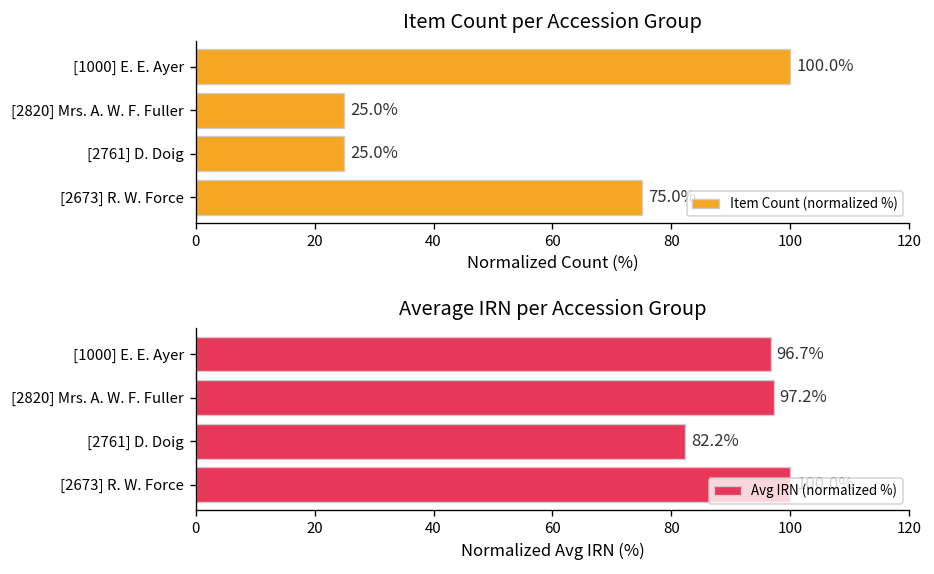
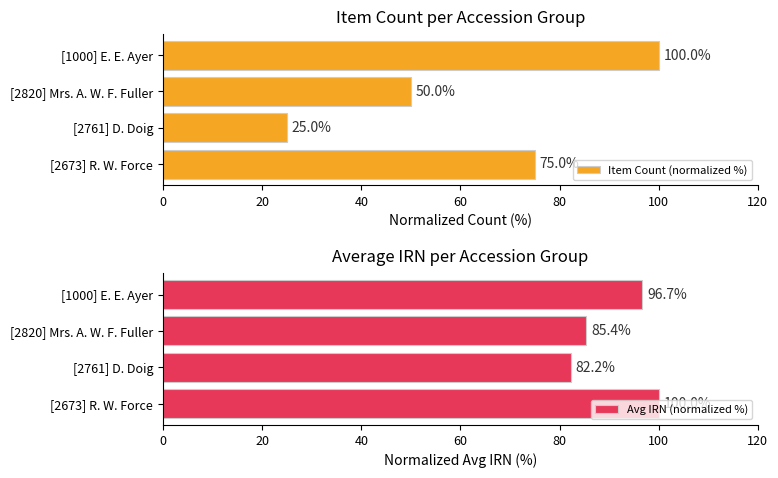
  {
    "Item Count per Accession Group": {
      "[1000] E. E. Ayer": "100.0%",
-     "[2820] Mrs. A. W. F. Fuller": "25.0%",
+     "[2820] Mrs. A. W. F. Fuller": "50.0%",
      "[2761] D. Doig": "25.0%"
    },
    "Average IRN per Accession Group": {
      "[1000] E. E. Ayer": "96.7%",
-     "[2820] Mrs. A. W. F. Fuller": "97.2%",
+     "[2820] Mrs. A. W. F. Fuller": "85.4%",
      "[2761] D. Doig": "82.2%"
    }
  }
